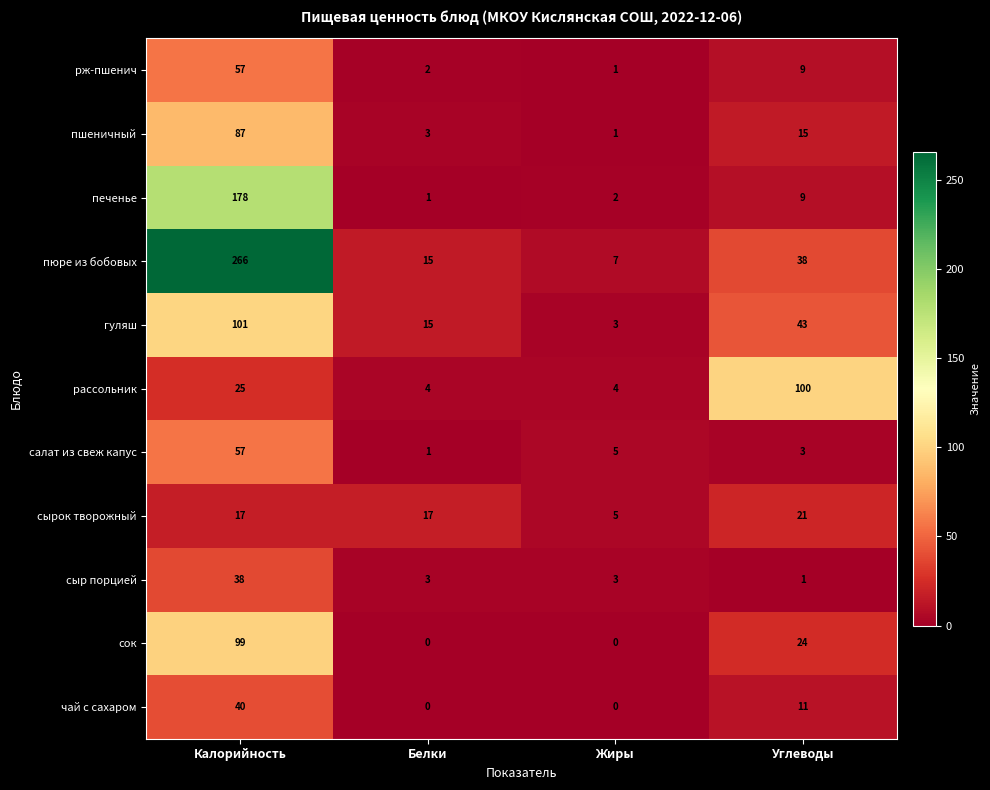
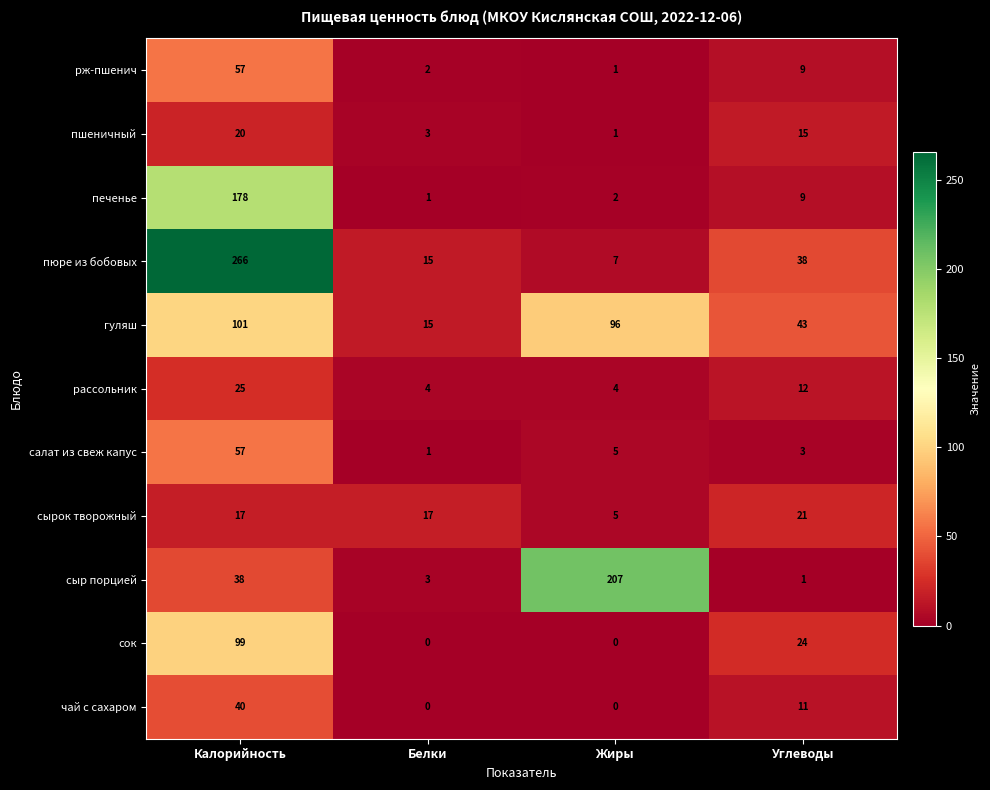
  {
    "рж-пшенич": {
      "Калорийность": 57,
      "Белки": 2,
      "Жиры": 1,
      "Углеводы": 9
    },
    "пшеничный": {
-     "Калорийность": 87,
+     "Калорийность": 20,
      "Белки": 3,
      "Жиры": 1,
      "Углеводы": 15
    },
    "печенье": {
      "Калорийность": 178,
      "Белки": 1,
      "Жиры": 2,
      "Углеводы": 9
    },
    "пюре из бобовых": {
      "Калорийность": 266,
      "Белки": 15,
      "Жиры": 7,
      "Углеводы": 38
    },
    "гуляш": {
      "Калорийность": 101,
      "Белки": 15,
-     "Жиры": 3,
+     "Жиры": 96,
      "Углеводы": 43
    },
    "рассольник": {
      "Калорийность": 25,
      "Белки": 4,
      "Жиры": 4,
-     "Углеводы": 100
+     "Углеводы": 12
    },
    "салат из свеж капус": {
      "Калорийность": 57,
      "Белки": 1,
      "Жиры": 5,
      "Углеводы": 3
    },
    "сырок творожный": {
      "Калорийность": 17,
      "Белки": 17,
      "Жиры": 5,
      "Углеводы": 21
    },
    "сыр порцией": {
      "Калорийность": 38,
      "Белки": 3,
-     "Жиры": 3,
+     "Жиры": 207,
      "Углеводы": 1
    },
    "сок": {
      "Калорийность": 99,
      "Белки": 0,
      "Жиры": 0,
      "Углеводы": 24
    },
    "чай с сахаром": {
      "Калорийность": 40,
      "Белки": 0,
      "Жиры": 0,
      "Углеводы": 11
    }
  }
